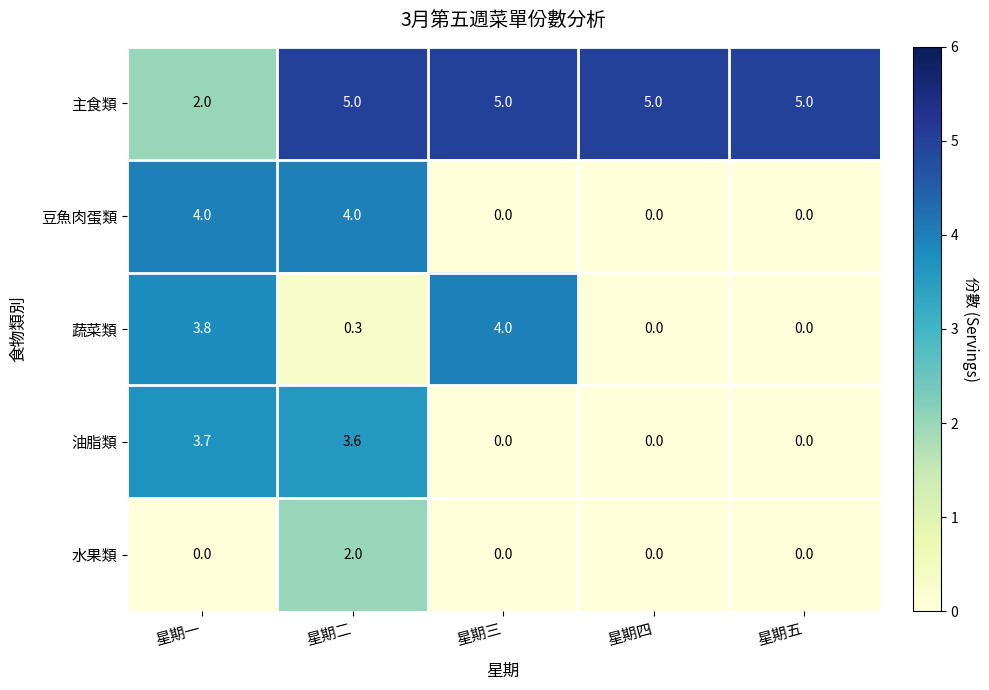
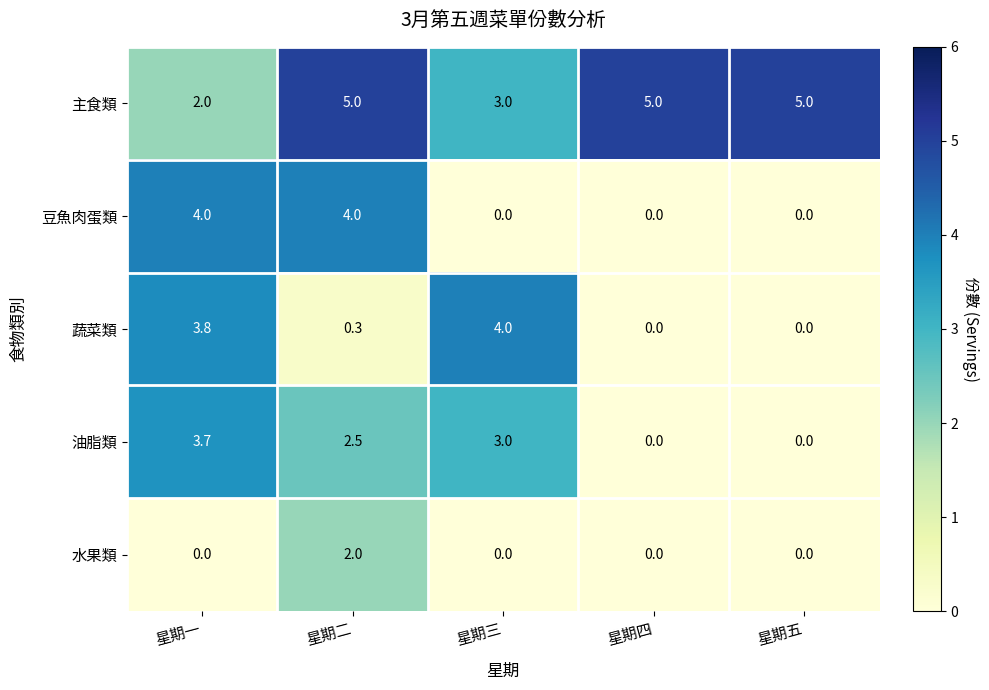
  {
    "主食類": {
      "星期一": 2.0,
      "星期二": 5.0,
-     "星期三": 5.0,
+     "星期三": 3.0,
      "星期四": 5.0,
      "星期五": 5.0
    },
    "豆魚肉蛋類": {
      "星期一": 4.0,
      "星期二": 4.0,
      "星期三": 0.0,
      "星期四": 0.0,
      "星期五": 0.0
    },
    "蔬菜類": {
      "星期一": 3.8,
      "星期二": 0.3,
      "星期三": 4.0,
      "星期四": 0.0,
      "星期五": 0.0
    },
    "油脂類": {
      "星期一": 3.7,
-     "星期二": 3.6,
-     "星期三": 0.0,
+     "星期二": 2.5,
+     "星期三": 3.0,
      "星期四": 0.0,
      "星期五": 0.0
    },
    "水果類": {
      "星期一": 0.0,
      "星期二": 2.0,
      "星期三": 0.0,
      "星期四": 0.0,
      "星期五": 0.0
    }
  }
